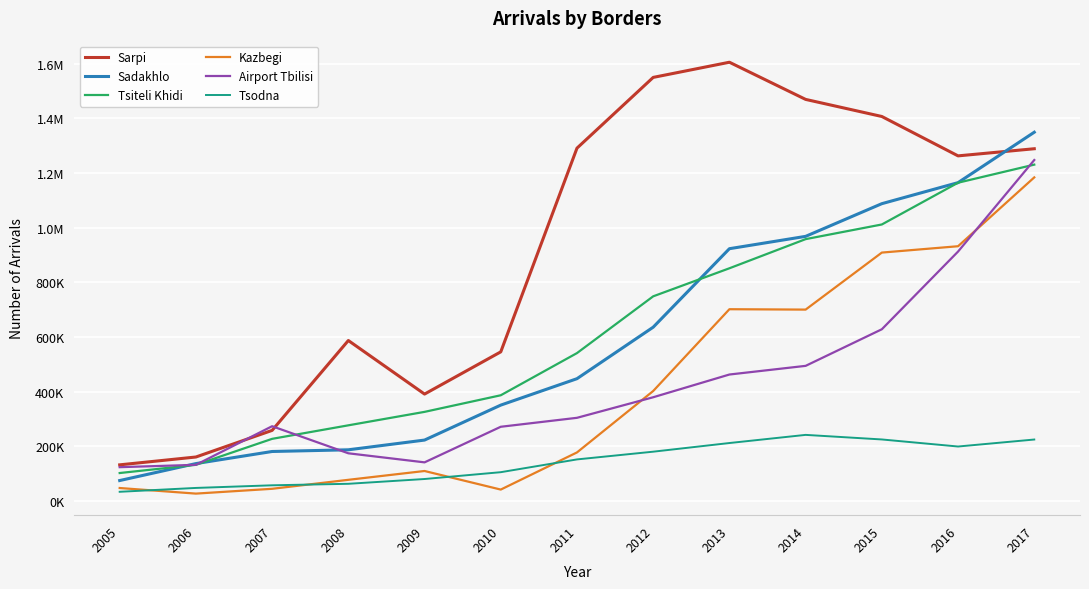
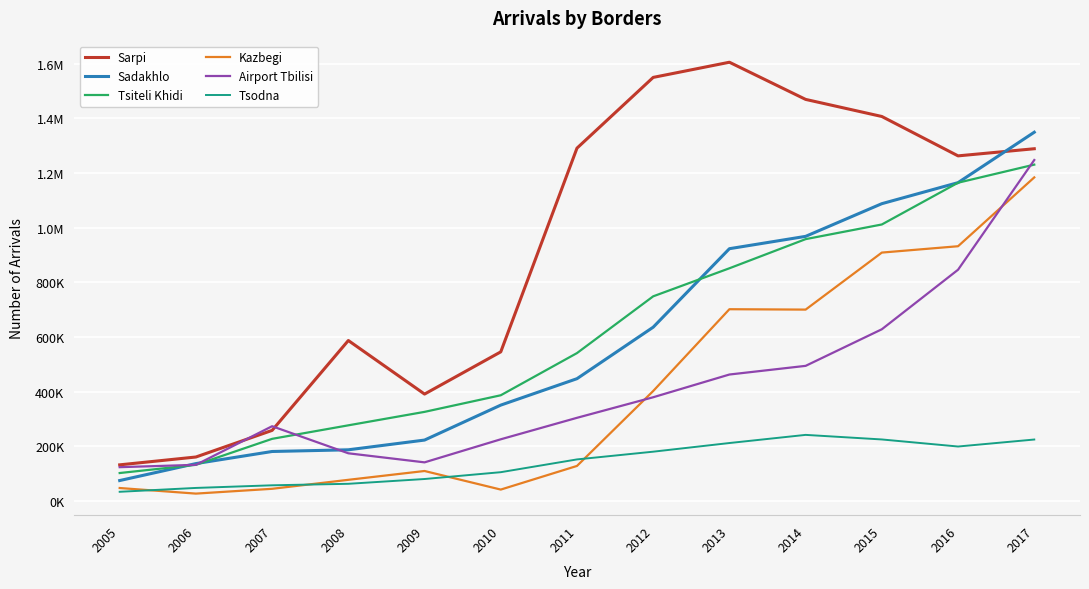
  {
    "Sarpi": {
      "2006": 160000,
      "2007": 260000,
      "2008": 590000,
      "2009": 390000,
      "2010": 550000,
      "2011": 1290000,
      "2012": 1550000,
      "2013": 1610000,
      "2014": 1470000,
      "2015": 1410000,
      "2016": 1260000,
      "2017": 1290000
    },
    "Sadakhlo": {
      "2005": 70000,
      "2007": 180000,
      "2008": 190000,
      "2009": 220000,
      "2010": 350000,
      "2011": 450000,
      "2012": 640000,
      "2013": 920000,
      "2014": 970000,
      "2015": 1090000,
      "2017": 1350000
    },
    "Kazbegi": {
      "2005": 50000,
      "2006": 30000,
      "2007": 40000,
      "2008": 80000,
      "2009": 110000,
      "2010": 40000,
-     "2011": 180000,
+     "2011": 130000,
      "2012": 400000,
      "2013": 700000,
      "2014": 700000,
      "2015": 910000,
      "2016": 930000,
      "2017": 1180000
    },
    "Airport Tbilisi": {
      "2007": 270000,
      "2008": 170000,
      "2009": 140000,
-     "2010": 270000,
+     "2010": 230000,
      "2011": 300000,
      "2012": 380000,
      "2013": 460000,
      "2014": 490000,
      "2015": 630000,
-     "2016": 910000,
+     "2016": 850000,
      "2017": 1250000
    }
  }
